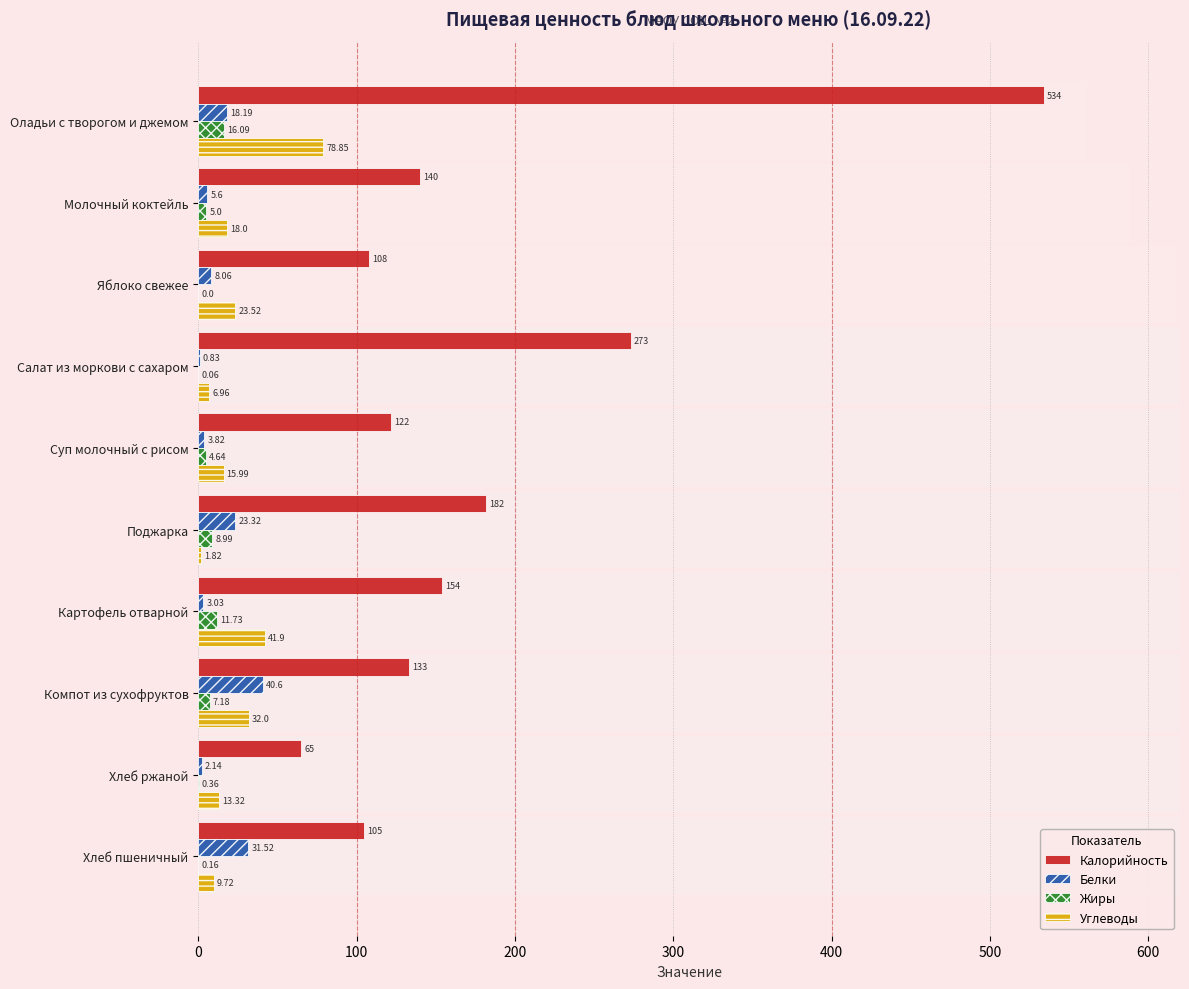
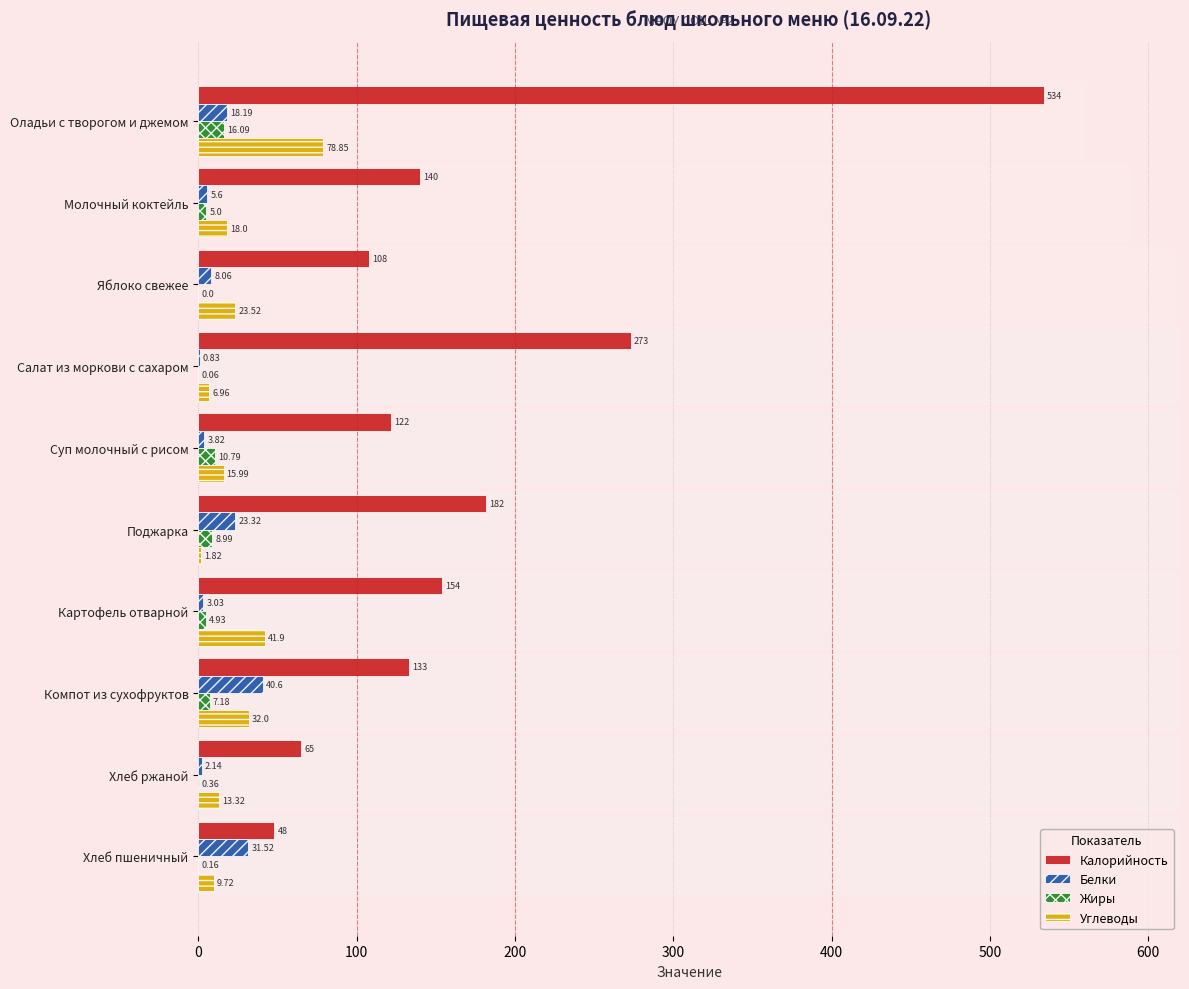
  {
    "Калорийность": {
-     "Хлеб пшеничный": 105
+     "Хлеб пшеничный": 48
    },
    "Белки": {
      "Салат из моркови с сахаром": 0.83
    },
    "Жиры": {
      "Яблоко свежее": 0.0,
      "Салат из моркови с сахаром": 0.06,
-     "Суп молочный с рисом": 4.64,
-     "Картофель отварной": 11.73,
+     "Суп молочный с рисом": 10.79,
+     "Картофель отварной": 4.93,
      "Хлеб ржаной": 0.36,
      "Хлеб пшеничный": 0.16
    }
  }
